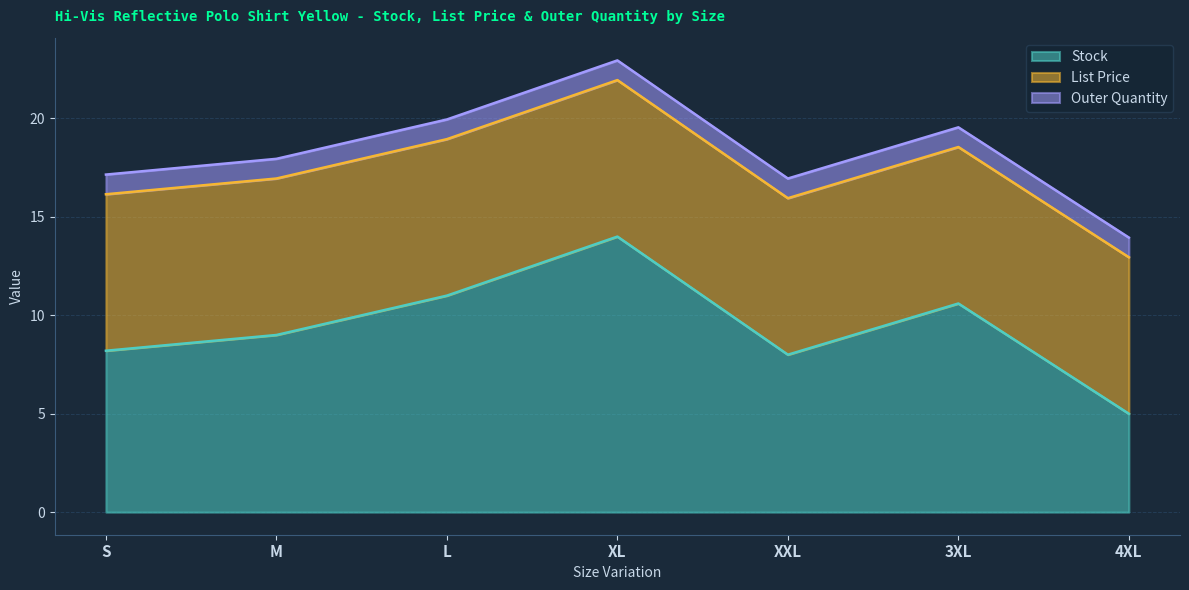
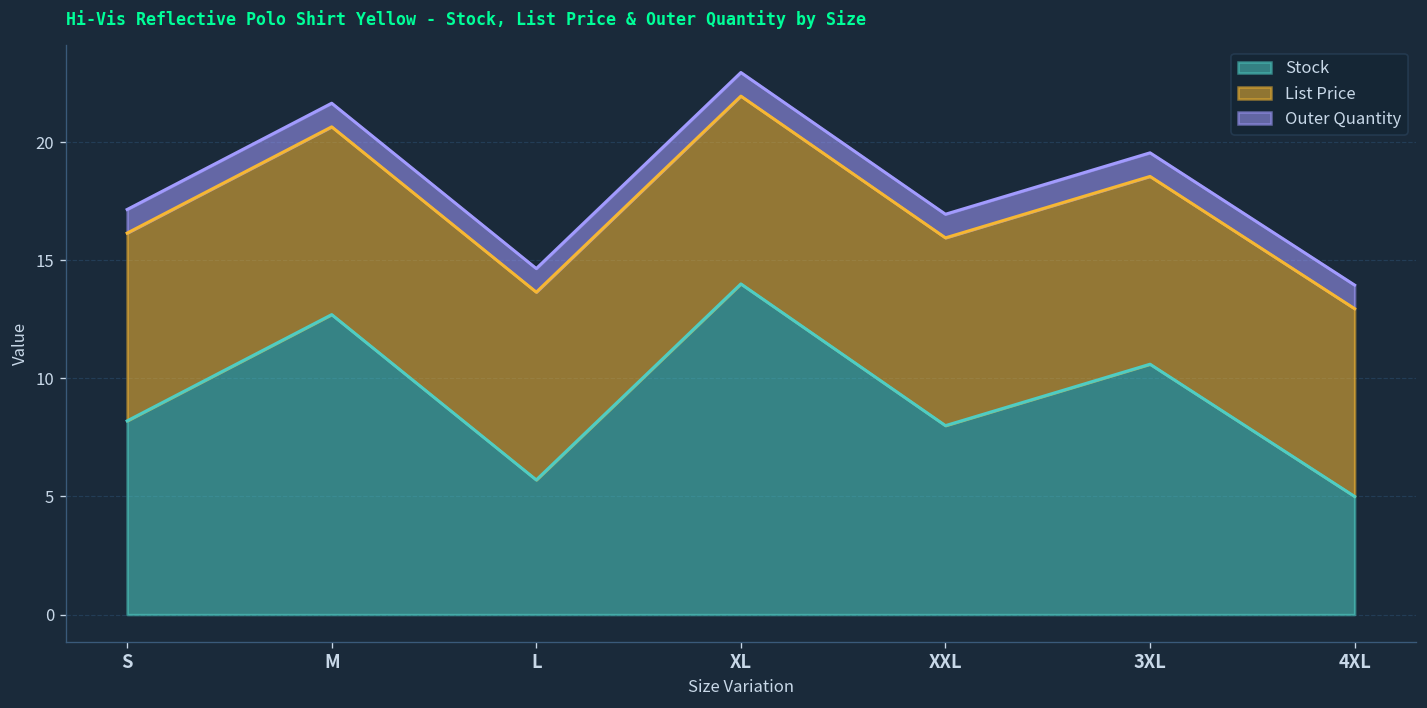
  {
    "Stock": {
      "S": 8.2,
-     "M": 9.0,
-     "L": 11.0,
+     "M": 12.7,
+     "L": 5.7,
      "XL": 14.0,
      "XXL": 8.0,
      "3XL": 10.6,
      "4XL": 5.0
    },
    "List Price": {
      "S": 7.9,
      "M": 7.9,
      "L": 8.0,
      "XL": 7.9,
      "XXL": 7.9,
      "3XL": 8.0,
      "4XL": 7.9
    },
    "Outer Quantity": {
      "S": 1.0,
      "M": 1.0,
      "L": 1.0,
      "XL": 1.0,
      "XXL": 1.0,
      "3XL": 1.0,
      "4XL": 1.0
    }
  }
